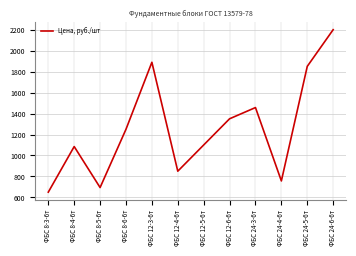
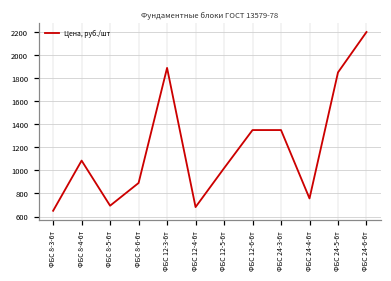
  {
    "ФБС 8-3-6т": 650,
    "ФБС 8-4-6т": 1090,
    "ФБС 8-5-6т": 690,
-   "ФБС 8-6-6т": 1250,
+   "ФБС 8-6-6т": 890,
    "ФБС 12-3-6т": 1890,
-   "ФБС 12-4-6т": 850,
-   "ФБС 12-5-6т": 1100,
+   "ФБС 12-4-6т": 680,
+   "ФБС 12-5-6т": 1020,
    "ФБС 12-6-6т": 1350,
-   "ФБС 24-3-6т": 1460,
+   "ФБС 24-3-6т": 1350,
    "ФБС 24-4-6т": 760,
    "ФБС 24-5-6т": 1850,
    "ФБС 24-6-6т": 2200
  }
